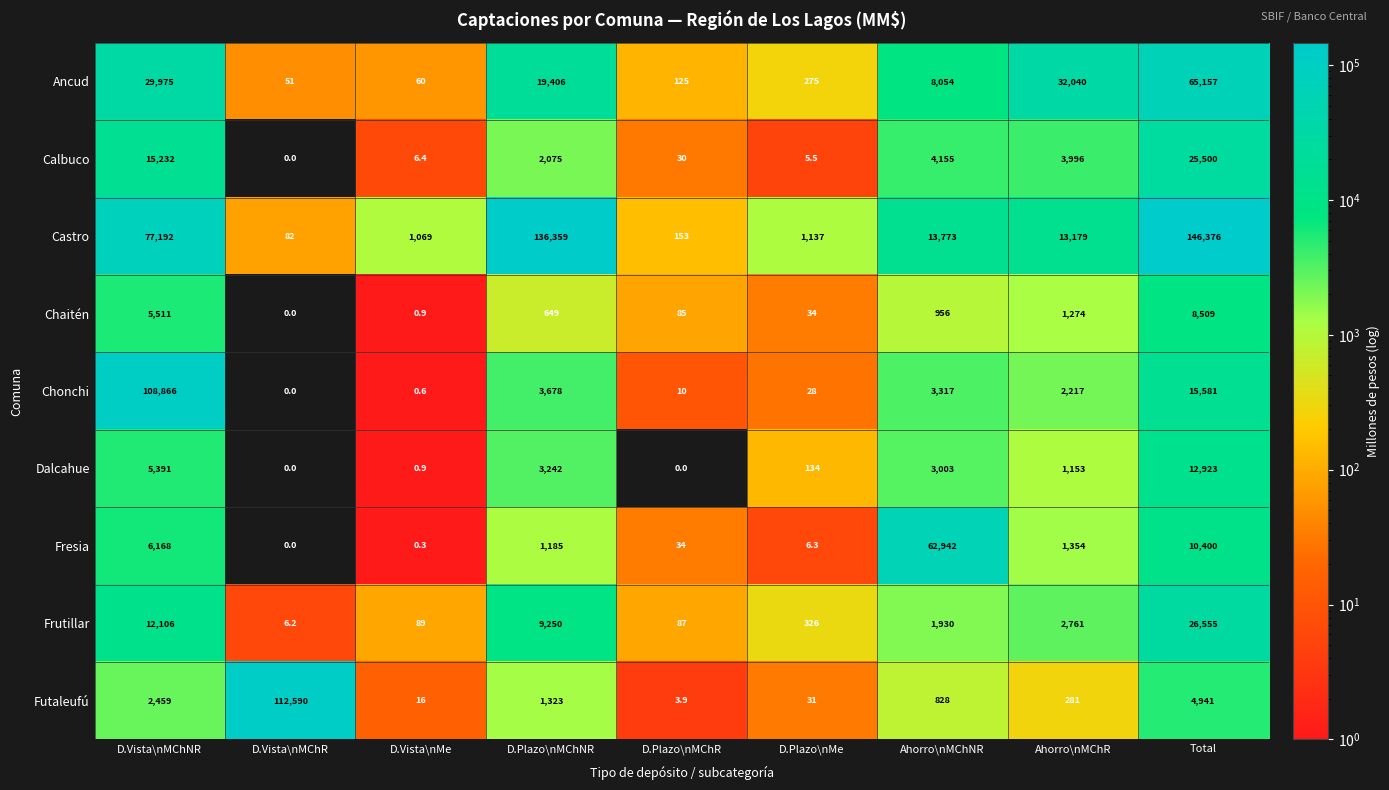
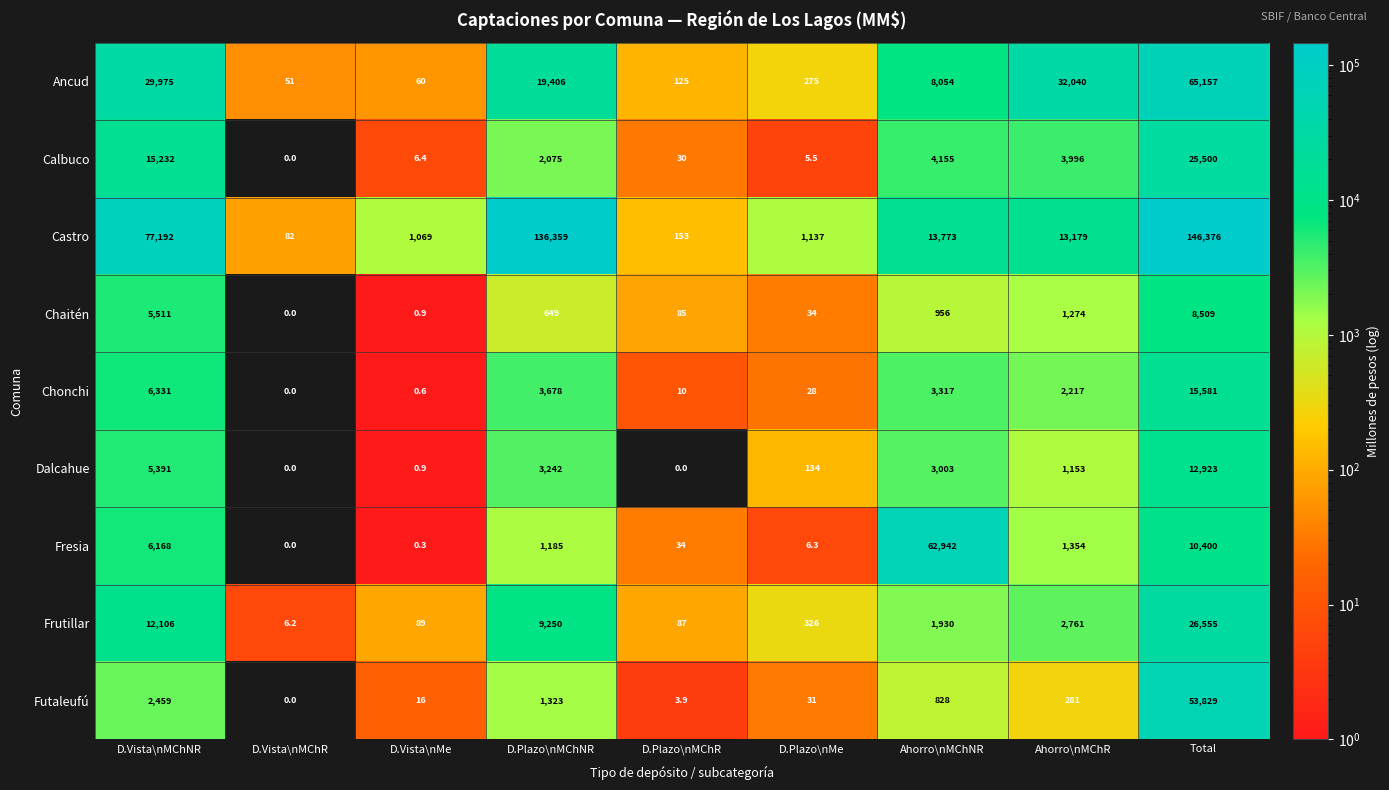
  {
    "Ancud": {
      "D.Vista\\nMChNR": "29,975",
      "D.Vista\\nMChR": "51",
      "D.Vista\\nMe": "60",
      "D.Plazo\\nMChNR": "19,406",
      "D.Plazo\\nMChR": "125",
      "D.Plazo\\nMe": "275",
      "Ahorro\\nMChNR": "8,054",
      "Ahorro\\nMChR": "32,040",
      "Total": "65,157"
    },
    "Calbuco": {
      "D.Vista\\nMChNR": "15,232",
      "D.Vista\\nMChR": "0.0",
      "D.Vista\\nMe": "6.4",
      "D.Plazo\\nMChNR": "2,075",
      "D.Plazo\\nMChR": "30",
      "D.Plazo\\nMe": "5.5",
      "Ahorro\\nMChNR": "4,155",
      "Ahorro\\nMChR": "3,996",
      "Total": "25,500"
    },
    "Castro": {
      "D.Vista\\nMChNR": "77,192",
      "D.Vista\\nMChR": "82",
      "D.Vista\\nMe": "1,069",
      "D.Plazo\\nMChNR": "136,359",
      "D.Plazo\\nMChR": "153",
      "D.Plazo\\nMe": "1,137",
      "Ahorro\\nMChNR": "13,773",
      "Ahorro\\nMChR": "13,179",
      "Total": "146,376"
    },
    "Chaitén": {
      "D.Vista\\nMChNR": "5,511",
      "D.Vista\\nMChR": "0.0",
      "D.Vista\\nMe": "0.9",
      "D.Plazo\\nMChNR": "649",
      "D.Plazo\\nMChR": "85",
      "D.Plazo\\nMe": "34",
      "Ahorro\\nMChNR": "956",
      "Ahorro\\nMChR": "1,274",
      "Total": "8,509"
    },
    "Chonchi": {
-     "D.Vista\\nMChNR": "108,866",
+     "D.Vista\\nMChNR": "6,331",
      "D.Vista\\nMChR": "0.0",
      "D.Vista\\nMe": "0.6",
      "D.Plazo\\nMChNR": "3,678",
      "D.Plazo\\nMChR": "10",
      "D.Plazo\\nMe": "28",
      "Ahorro\\nMChNR": "3,317",
      "Ahorro\\nMChR": "2,217",
      "Total": "15,581"
    },
    "Dalcahue": {
      "D.Vista\\nMChNR": "5,391",
      "D.Vista\\nMChR": "0.0",
      "D.Vista\\nMe": "0.9",
      "D.Plazo\\nMChNR": "3,242",
      "D.Plazo\\nMChR": "0.0",
      "D.Plazo\\nMe": "134",
      "Ahorro\\nMChNR": "3,003",
      "Ahorro\\nMChR": "1,153",
      "Total": "12,923"
    },
    "Fresia": {
      "D.Vista\\nMChNR": "6,168",
      "D.Vista\\nMChR": "0.0",
      "D.Vista\\nMe": "0.3",
      "D.Plazo\\nMChNR": "1,185",
      "D.Plazo\\nMChR": "34",
      "D.Plazo\\nMe": "6.3",
      "Ahorro\\nMChNR": "62,942",
      "Ahorro\\nMChR": "1,354",
      "Total": "10,400"
    },
    "Frutillar": {
      "D.Vista\\nMChNR": "12,106",
      "D.Vista\\nMChR": "6.2",
      "D.Vista\\nMe": "89",
      "D.Plazo\\nMChNR": "9,250",
      "D.Plazo\\nMChR": "87",
      "D.Plazo\\nMe": "326",
      "Ahorro\\nMChNR": "1,930",
      "Ahorro\\nMChR": "2,761",
      "Total": "26,555"
    },
    "Futaleufú": {
      "D.Vista\\nMChNR": "2,459",
-     "D.Vista\\nMChR": "112,590",
+     "D.Vista\\nMChR": "0.0",
      "D.Vista\\nMe": "16",
      "D.Plazo\\nMChNR": "1,323",
      "D.Plazo\\nMChR": "3.9",
      "D.Plazo\\nMe": "31",
      "Ahorro\\nMChNR": "828",
      "Ahorro\\nMChR": "281",
-     "Total": "4,941"
+     "Total": "53,829"
    }
  }
